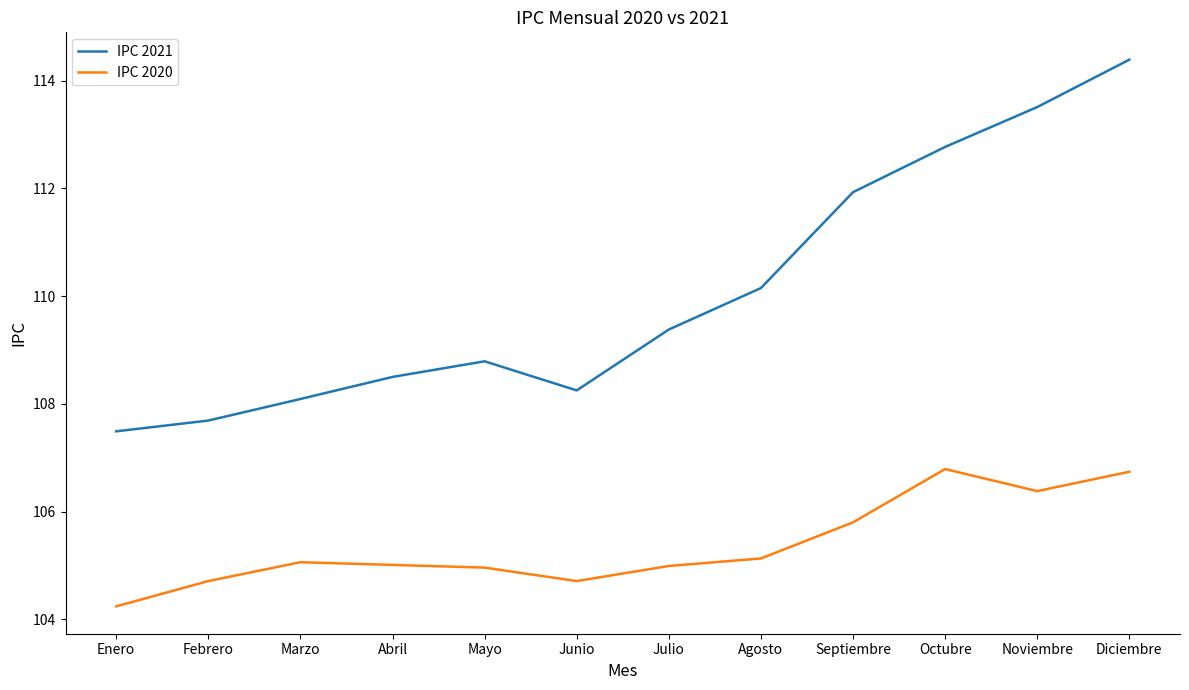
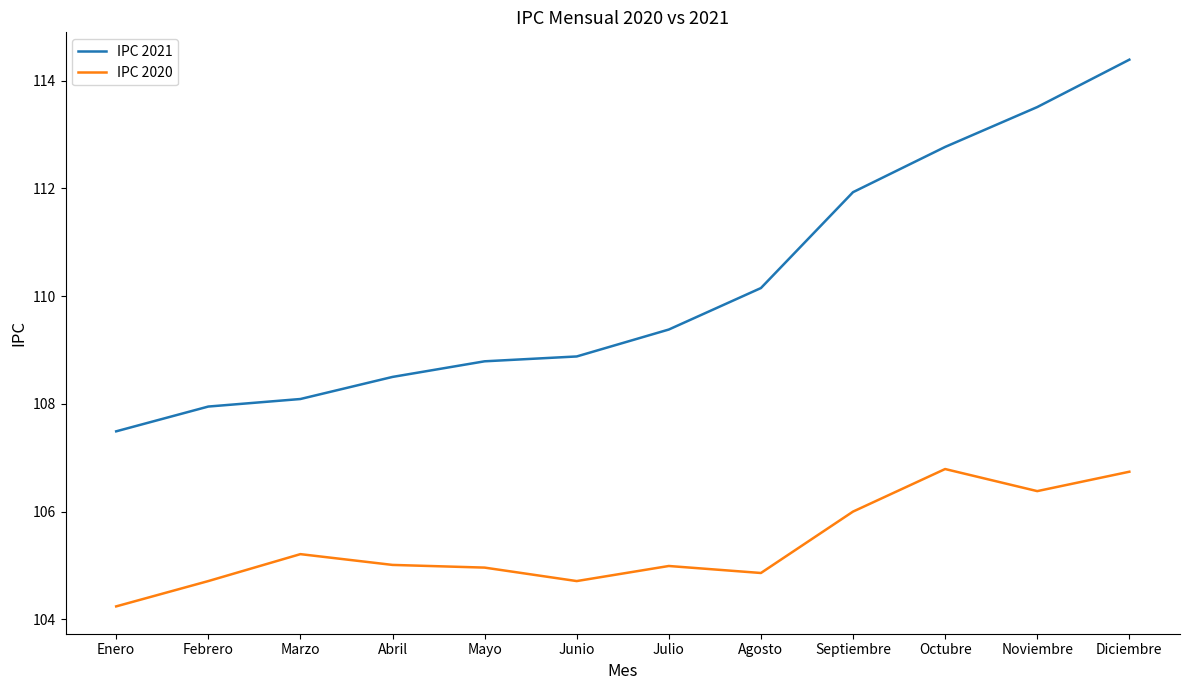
  {
    "IPC 2021": {
      "Enero": 107.5,
-     "Febrero": 107.7,
+     "Febrero": 108.0,
      "Marzo": 108.1,
      "Abril": 108.5,
      "Mayo": 108.8,
-     "Junio": 108.3,
+     "Junio": 108.9,
      "Julio": 109.4,
      "Agosto": 110.2,
      "Septiembre": 111.9,
      "Octubre": 112.8,
      "Noviembre": 113.5,
      "Diciembre": 114.4
    },
    "IPC 2020": {
      "Enero": 104.2,
      "Febrero": 104.7,
-     "Marzo": 105.1,
+     "Marzo": 105.2,
      "Abril": 105.0,
      "Mayo": 105.0,
      "Junio": 104.7,
      "Julio": 105.0,
-     "Agosto": 105.1,
-     "Septiembre": 105.8,
+     "Agosto": 104.9,
+     "Septiembre": 106.0,
      "Octubre": 106.8,
      "Noviembre": 106.4,
      "Diciembre": 106.7
    }
  }
